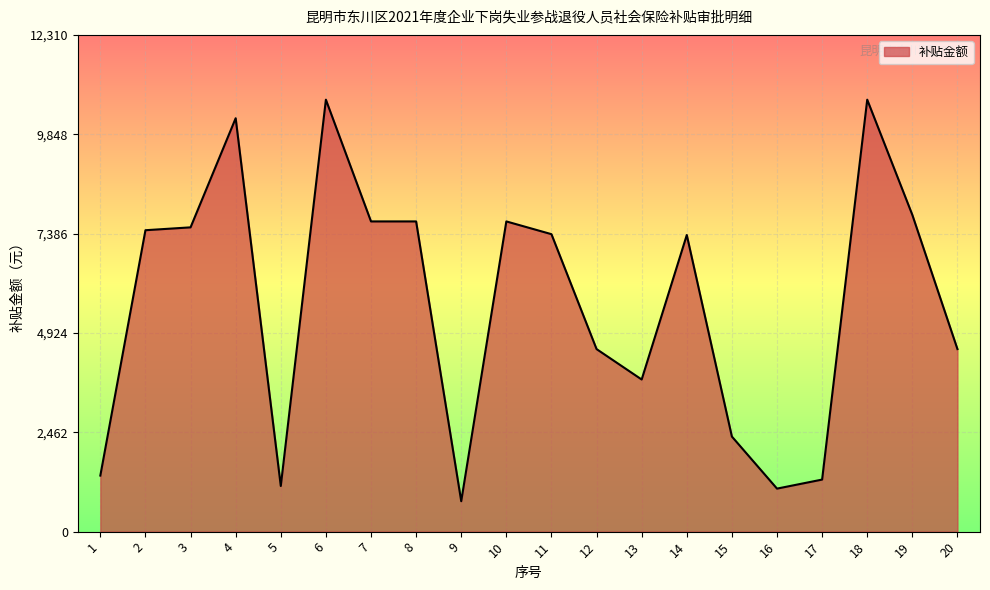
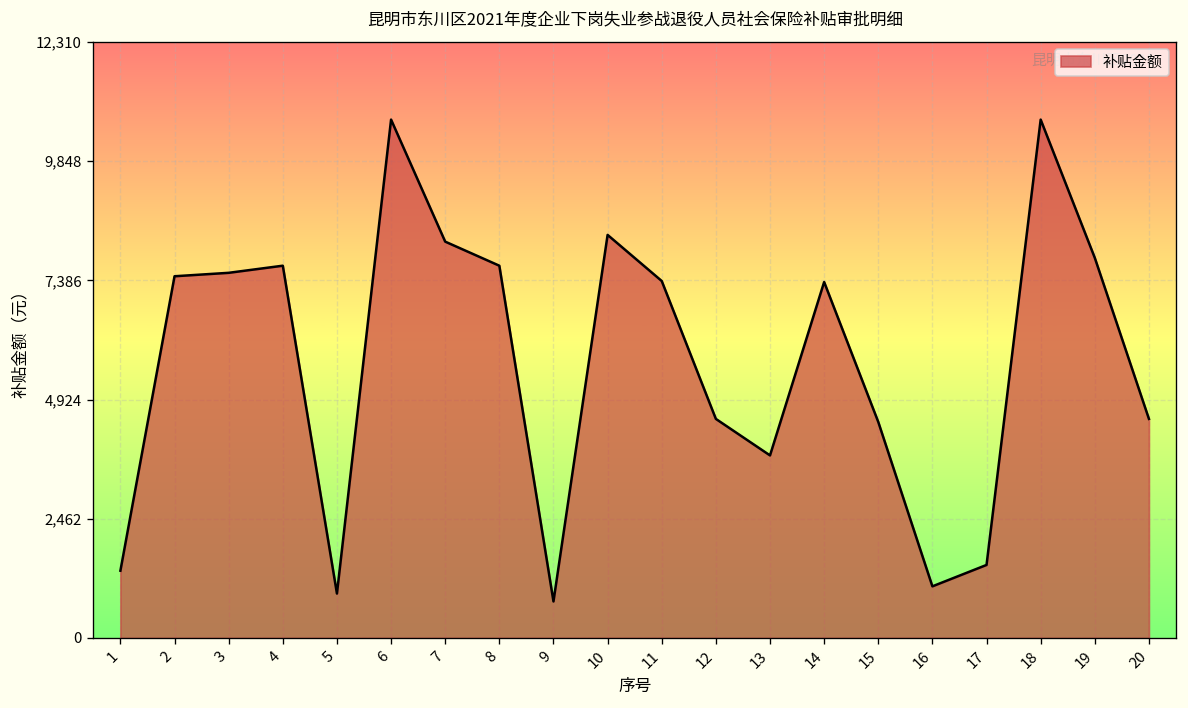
  {
    "1": "1,400",
    "2": "7,500",
    "3": "7,500",
-   "4": "10,200",
-   "5": "1,100",
+   "4": "7,700",
+   "5": "900",
    "6": "10,700",
-   "7": "7,700",
+   "7": "8,200",
    "8": "7,700",
    "9": "800",
-   "10": "7,700",
+   "10": "8,300",
    "11": "7,400",
    "12": "4,500",
    "13": "3,800",
    "14": "7,400",
-   "15": "2,400",
+   "15": "4,500",
    "16": "1,100",
-   "17": "1,300",
+   "17": "1,500",
    "18": "10,700",
    "19": "7,900",
    "20": "4,500"
  }
